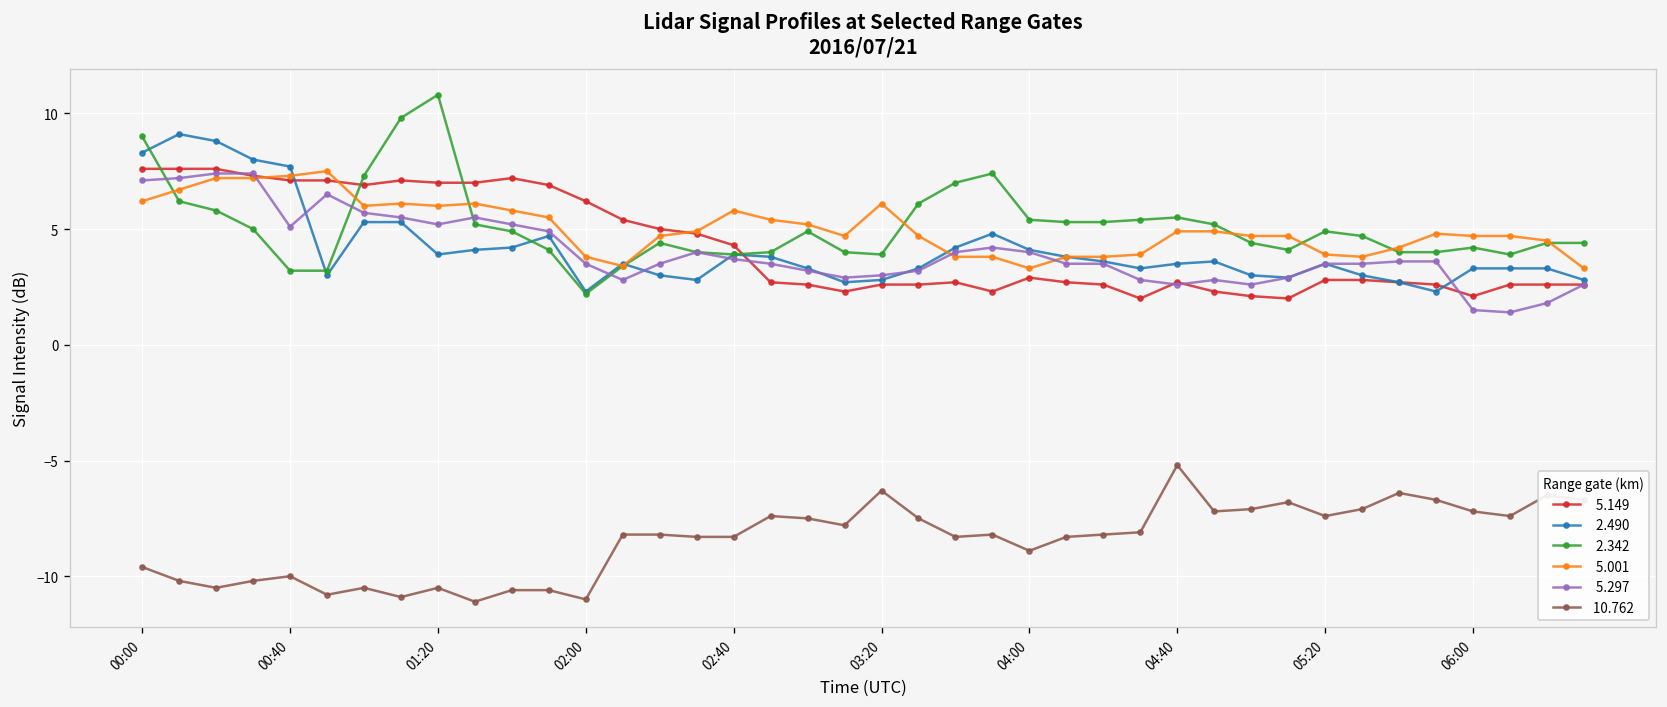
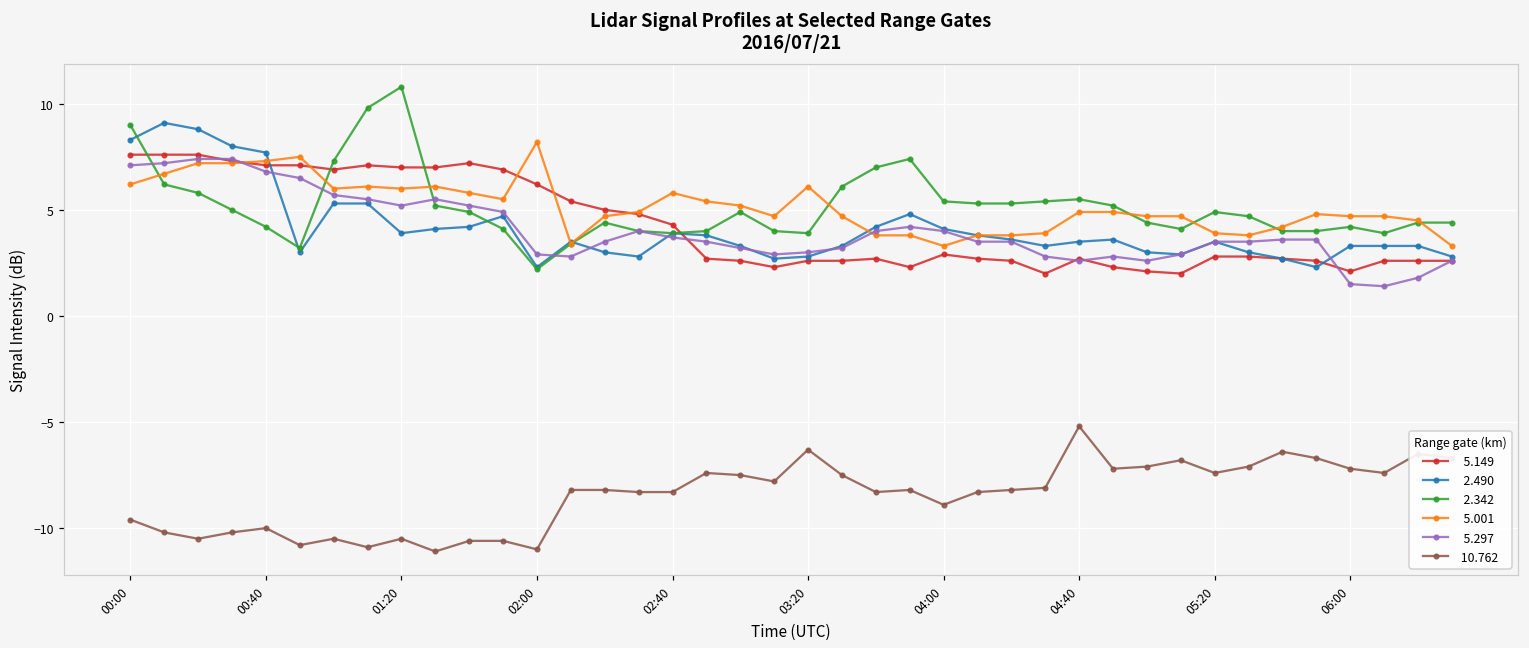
  {
    "5.149": {
      "00:00": 7.6,
      "00:40": 7.1,
      "01:20": 7.0,
      "02:00": 6.2,
      "02:40": 4.3,
      "03:20": 2.6,
      "04:00": 2.9,
      "05:20": 2.8,
      "06:00": 2.1
    },
    "2.490": {
      "00:00": 8.3,
      "00:40": 7.7,
      "01:20": 3.9,
      "03:20": 2.8,
      "04:40": 3.5,
      "06:00": 3.3
    },
    "2.342": {
      "00:00": 9.0,
-     "00:40": 3.2,
+     "00:40": 4.2,
      "01:20": 10.8,
      "03:20": 3.9,
      "04:00": 5.4,
      "04:40": 5.5,
      "05:20": 4.9,
      "06:00": 4.2
    },
    "5.001": {
      "00:00": 6.2,
      "00:40": 7.3,
      "01:20": 6.0,
-     "02:00": 3.8,
+     "02:00": 8.2,
      "02:40": 5.8,
      "03:20": 6.1,
      "04:00": 3.3,
      "04:40": 4.9,
      "05:20": 3.9,
      "06:00": 4.7
    },
    "5.297": {
      "00:00": 7.1,
-     "00:40": 5.1,
+     "00:40": 6.8,
      "01:20": 5.2,
-     "02:00": 3.5,
+     "02:00": 2.9,
      "02:40": 3.7,
      "03:20": 3.0,
      "06:00": 1.5
    },
    "10.762": {
      "00:00": -9.6,
      "00:40": -10.0,
      "01:20": -10.5,
      "02:00": -11.0,
      "02:40": -8.3,
      "03:20": -6.3,
      "04:00": -8.9,
      "04:40": -5.2,
      "05:20": -7.4,
      "06:00": -7.2
    }
  }
